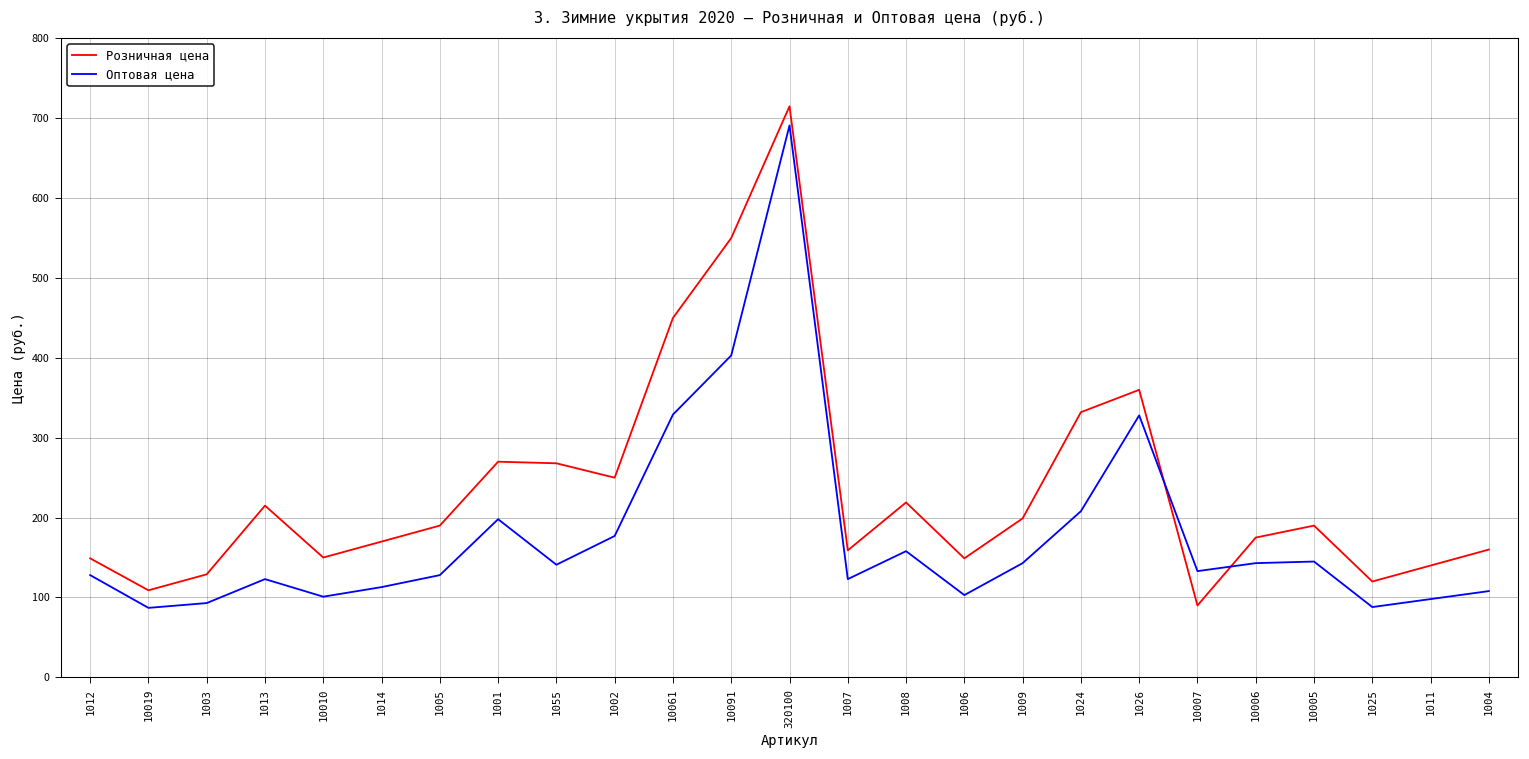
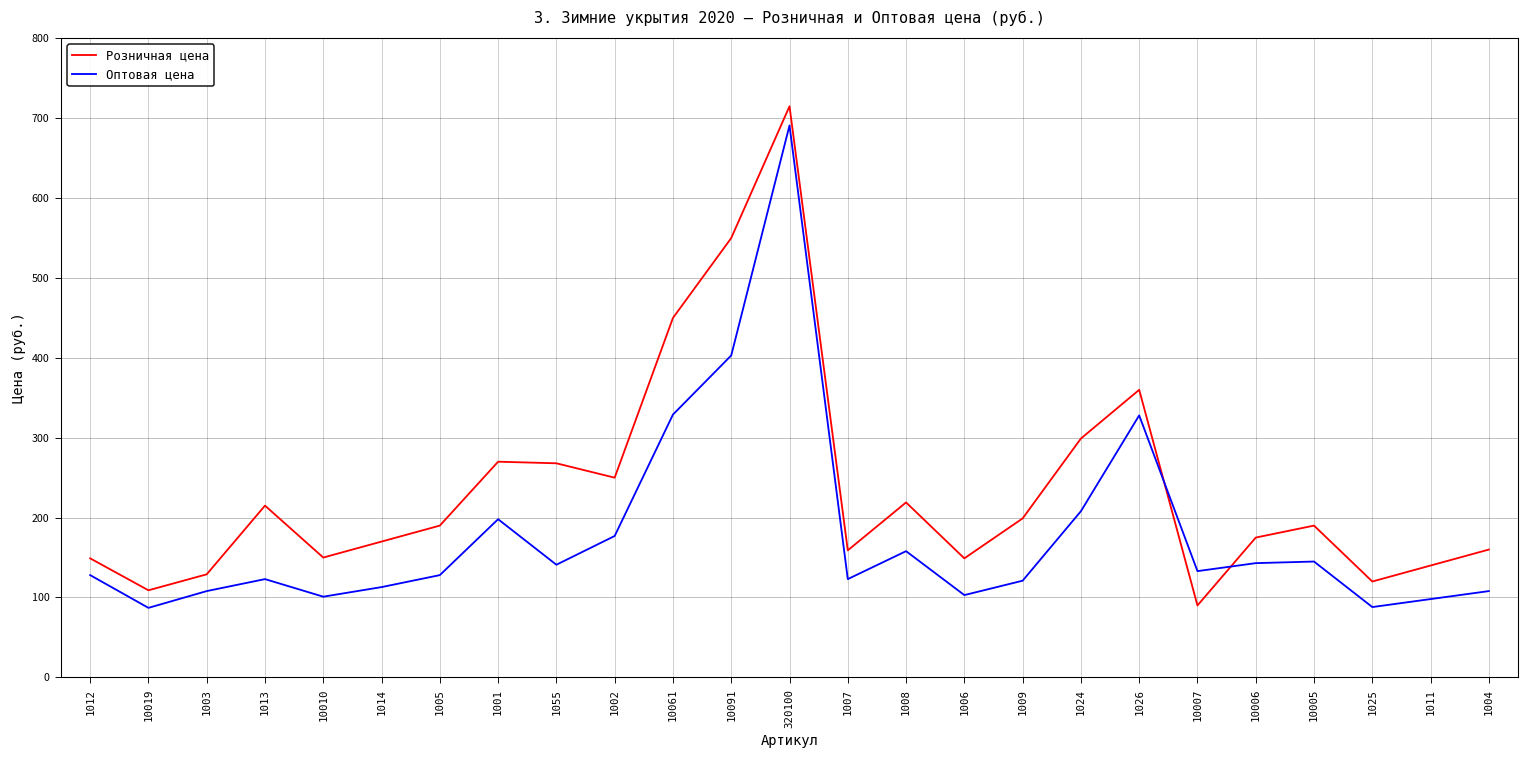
  {
    "Розничная цена": {
      "1012": 150,
      "10019": 110,
      "1003": 130,
      "1013": 220,
      "10010": 150,
      "1014": 170,
      "1005": 190,
      "1001": 270,
      "1055": 270,
      "1002": 250,
      "10061": 450,
      "10091": 550,
      "320100": 720,
      "1007": 160,
      "1008": 220,
      "1006": 150,
      "1009": 200,
-     "1024": 330,
+     "1024": 300,
      "1026": 360,
      "10007": 90,
      "10006": 180,
      "10005": 190,
      "1025": 120,
      "1011": 140,
      "1004": 160
    },
    "Оптовая цена": {
      "1012": 130,
      "10019": 90,
-     "1003": 90,
+     "1003": 110,
      "1013": 120,
      "10010": 100,
      "1014": 110,
      "1005": 130,
      "1001": 200,
      "1055": 140,
      "1002": 180,
      "10061": 330,
      "10091": 400,
      "320100": 690,
      "1007": 120,
      "1008": 160,
      "1006": 100,
-     "1009": 140,
+     "1009": 120,
      "1024": 210,
      "1026": 330,
      "10007": 130,
      "10006": 140,
      "10005": 150,
      "1025": 90,
      "1011": 100,
      "1004": 110
    }
  }
